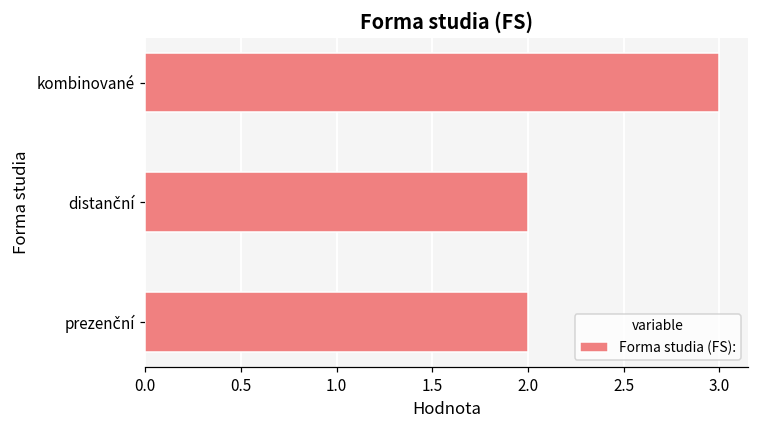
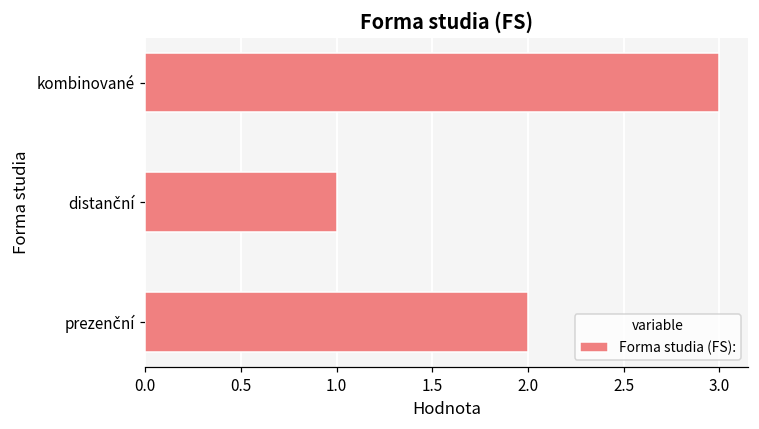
  {
    "kombinované": 3,
-   "distanční": 2,
+   "distanční": 1,
    "prezenční": 2
  }
